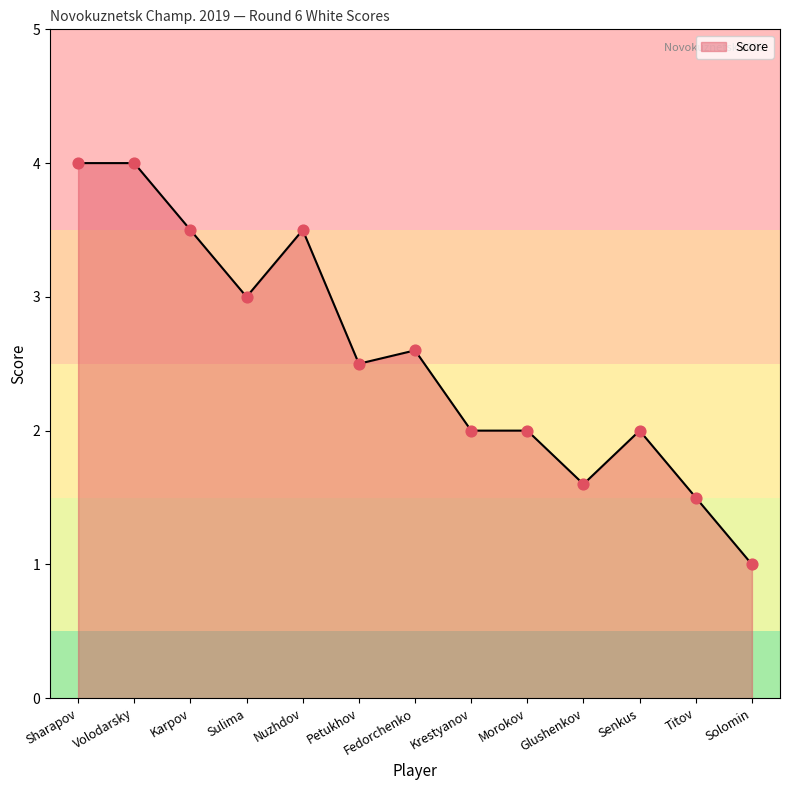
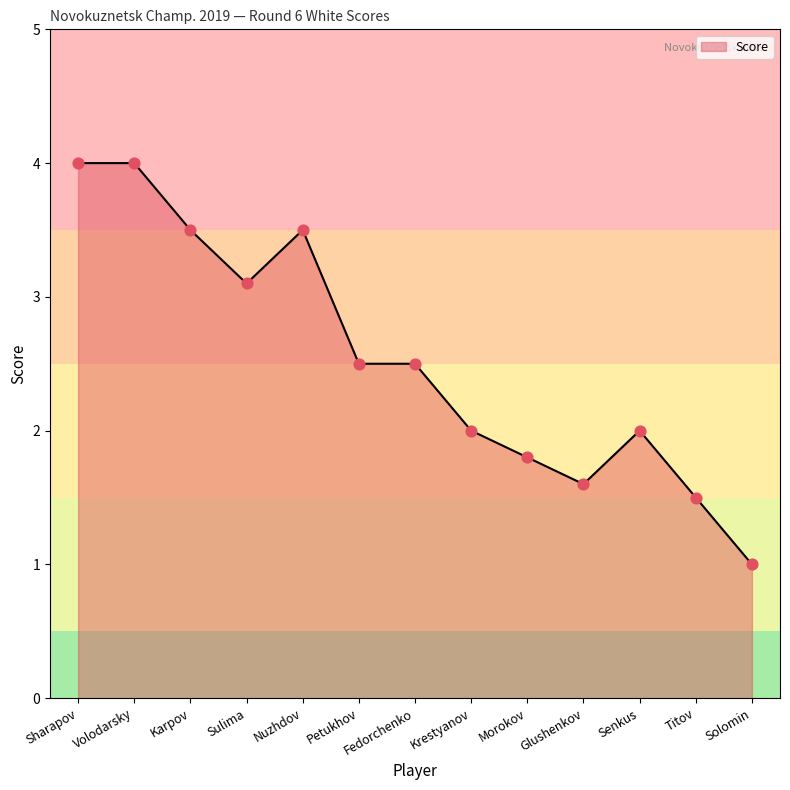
  {
    "Sharapov": 4.0,
    "Volodarsky": 4.0,
    "Karpov": 3.5,
-   "Sulima": 3.0,
+   "Sulima": 3.1,
    "Nuzhdov": 3.5,
    "Petukhov": 2.5,
-   "Fedorchenko": 2.6,
+   "Fedorchenko": 2.5,
    "Krestyanov": 2.0,
-   "Morokov": 2.0,
+   "Morokov": 1.8,
    "Glushenkov": 1.6,
    "Senkus": 2.0,
    "Titov": 1.5,
    "Solomin": 1.0
  }
